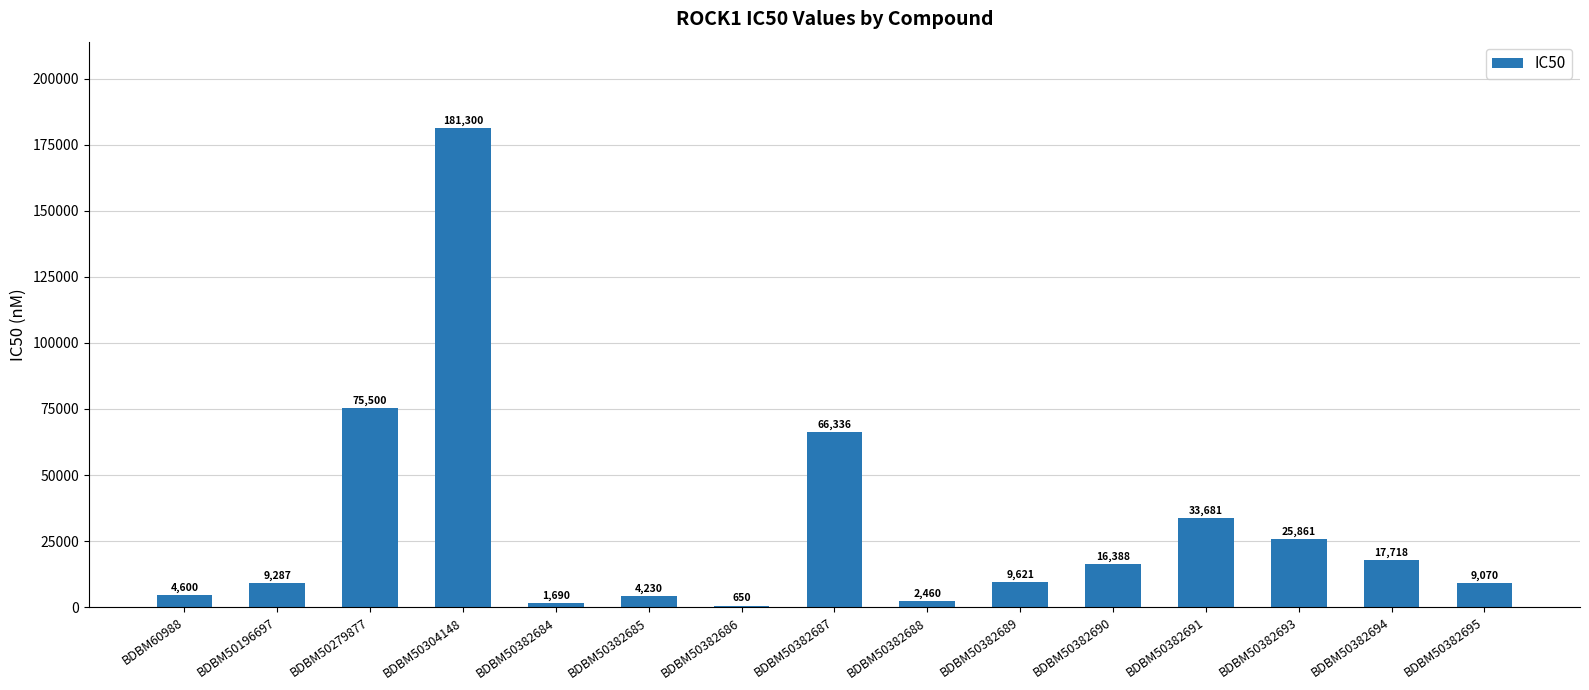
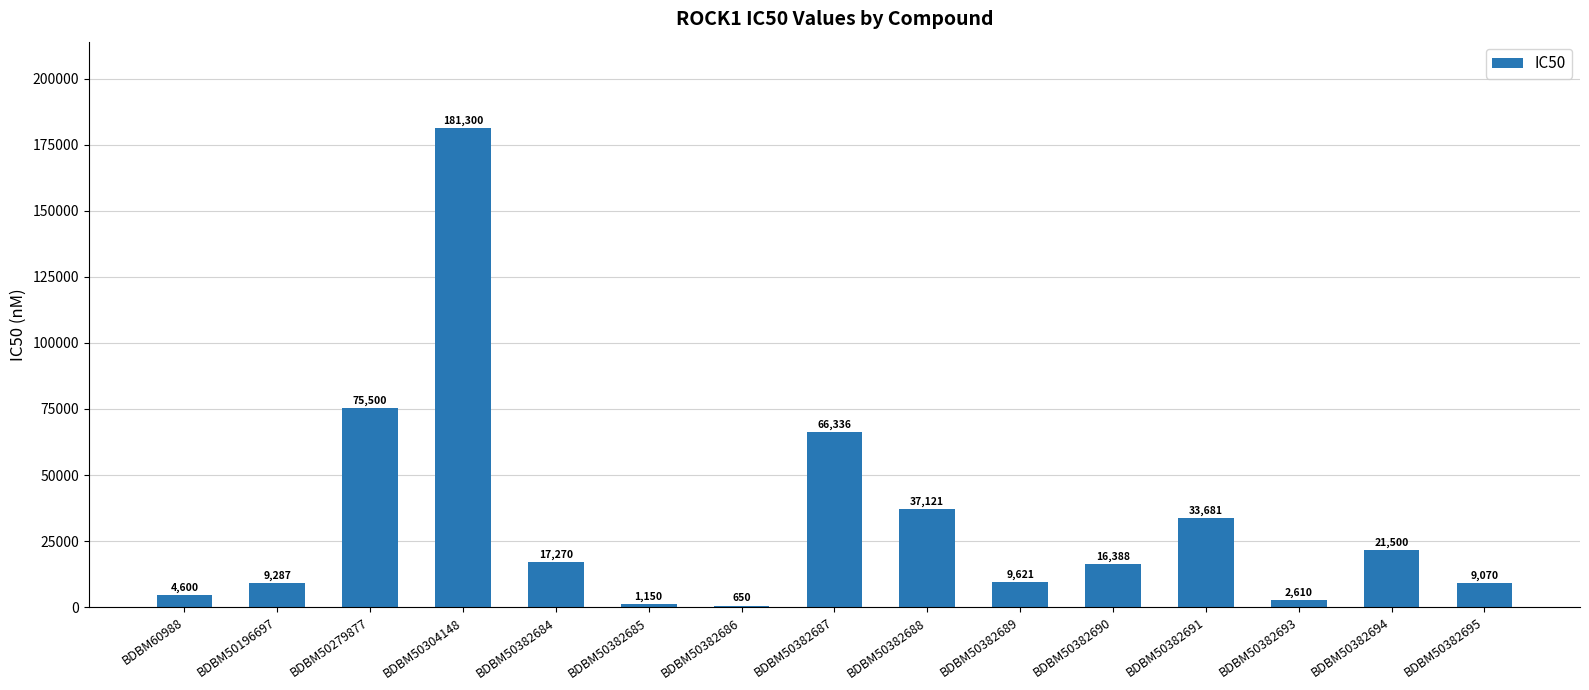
  {
    "BDBM60988": "4,600",
    "BDBM50196697": "9,287",
    "BDBM50279877": "75,500",
    "BDBM50304148": "181,300",
-   "BDBM50382684": "1,690",
-   "BDBM50382685": "4,230",
+   "BDBM50382684": "17,270",
+   "BDBM50382685": "1,150",
    "BDBM50382686": "650",
    "BDBM50382687": "66,336",
-   "BDBM50382688": "2,460",
+   "BDBM50382688": "37,121",
    "BDBM50382689": "9,621",
    "BDBM50382690": "16,388",
    "BDBM50382691": "33,681",
-   "BDBM50382693": "25,861",
-   "BDBM50382694": "17,718",
+   "BDBM50382693": "2,610",
+   "BDBM50382694": "21,500",
    "BDBM50382695": "9,070"
  }
